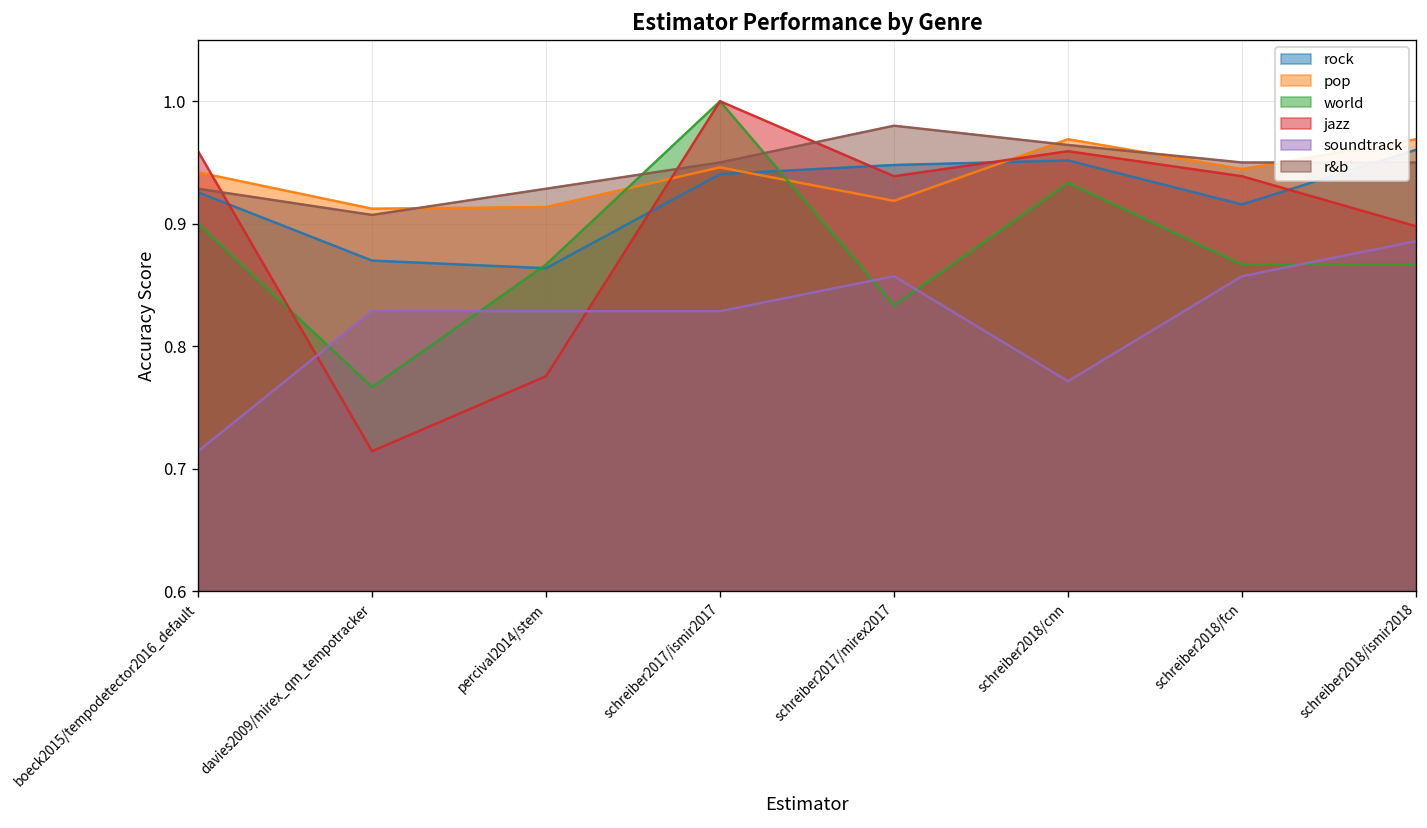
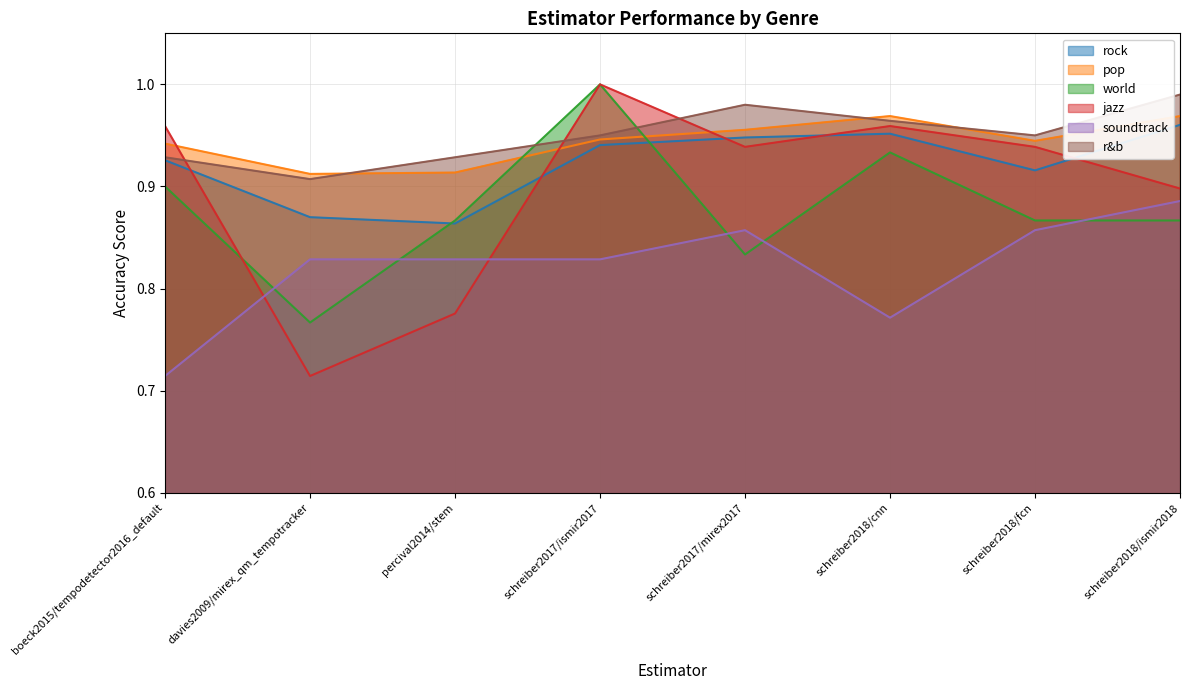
  {
    "rock": {
      "boeck2015/tempodetector2016_default": 0.926,
      "davies2009/mirex_qm_tempotracker": 0.870,
      "percival2014/stem": 0.864,
      "schreiber2017/ismir2017": 0.941,
      "schreiber2017/mirex2017": 0.948,
      "schreiber2018/cnn": 0.952,
      "schreiber2018/fcn": 0.916,
      "schreiber2018/ismir2018": 0.960
    },
    "pop": {
      "boeck2015/tempodetector2016_default": 0.942,
      "davies2009/mirex_qm_tempotracker": 0.912,
      "percival2014/stem": 0.914,
      "schreiber2017/ismir2017": 0.946,
-     "schreiber2017/mirex2017": 0.919,
+     "schreiber2017/mirex2017": 0.955,
      "schreiber2018/cnn": 0.969,
      "schreiber2018/fcn": 0.945,
      "schreiber2018/ismir2018": 0.969
    },
    "world": {
      "boeck2015/tempodetector2016_default": 0.900,
      "davies2009/mirex_qm_tempotracker": 0.767,
      "percival2014/stem": 0.867,
      "schreiber2017/mirex2017": 0.833,
      "schreiber2018/cnn": 0.933,
      "schreiber2018/fcn": 0.867,
      "schreiber2018/ismir2018": 0.867
    },
    "jazz": {
      "boeck2015/tempodetector2016_default": 0.959,
      "davies2009/mirex_qm_tempotracker": 0.714,
      "percival2014/stem": 0.776,
      "schreiber2017/mirex2017": 0.939,
      "schreiber2018/cnn": 0.959,
      "schreiber2018/fcn": 0.939,
      "schreiber2018/ismir2018": 0.898
    },
    "soundtrack": {
      "boeck2015/tempodetector2016_default": 0.714,
      "davies2009/mirex_qm_tempotracker": 0.829,
      "percival2014/stem": 0.829,
      "schreiber2017/ismir2017": 0.829,
      "schreiber2017/mirex2017": 0.857,
      "schreiber2018/cnn": 0.771,
      "schreiber2018/fcn": 0.857,
      "schreiber2018/ismir2018": 0.886
    },
    "r&b": {
      "boeck2015/tempodetector2016_default": 0.93,
      "davies2009/mirex_qm_tempotracker": 0.907,
      "percival2014/stem": 0.93,
      "schreiber2017/ismir2017": 0.95,
      "schreiber2017/mirex2017": 0.98,
      "schreiber2018/cnn": 0.964,
      "schreiber2018/fcn": 0.95,
-     "schreiber2018/ismir2018": 0.95
+     "schreiber2018/ismir2018": 0.99
    }
  }
